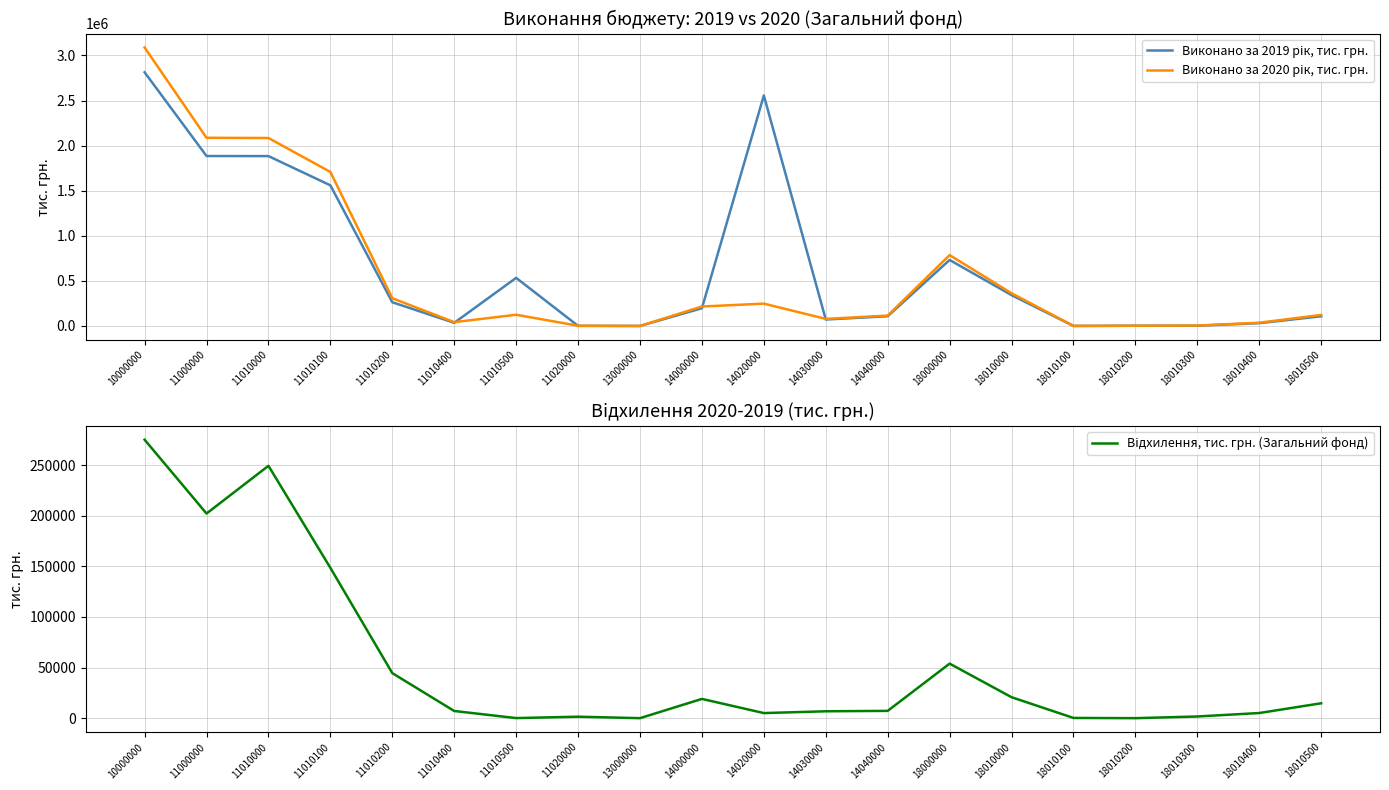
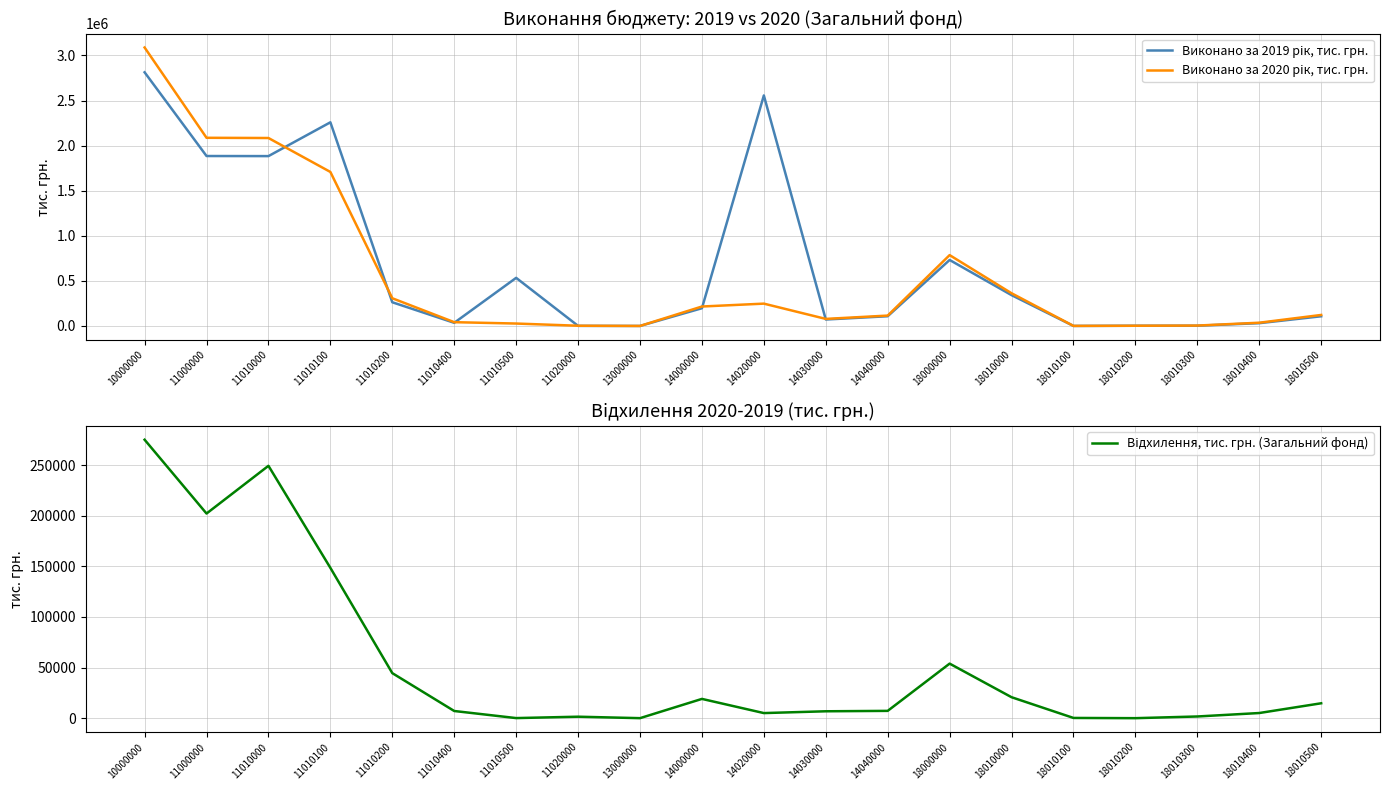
  {
    "Виконання бюджету: 2019 vs 2020 (Загальний фонд)": {
      "Виконано за 2019 рік, тис. грн.": {
        "10000000": 2800000,
        "11000000": 1900000,
        "11010000": 1900000,
-       "11010100": 1600000,
+       "11010100": 2300000,
        "11010200": 300000,
        "11010500": 500000,
        "14020000": 2600000,
        "18000000": 700000
      },
      "Виконано за 2020 рік, тис. грн.": {
        "10000000": 3100000,
        "11000000": 2100000,
        "11010000": 2100000,
        "11010100": 1700000,
        "11010200": 300000,
-       "11010500": 100000,
+       "11010500": 0,
        "14020000": 200000,
        "18000000": 800000
      }
    },
    "Відхилення 2020-2019 (тис. грн.)": {
      "10000000": 275000,
      "11000000": 202000,
      "11010000": 249000,
      "11010100": 148000,
      "11010200": 44000,
      "11010400": 7000,
      "11010500": 0,
      "11020000": 1000,
      "13000000": 0,
      "14000000": 19000,
      "14020000": 5000,
      "14030000": 7000,
      "14040000": 7000,
      "18000000": 54000,
      "18010000": 21000,
      "18010100": 0,
      "18010200": 0,
      "18010300": 2000,
      "18010400": 5000,
      "18010500": 15000
    }
  }
